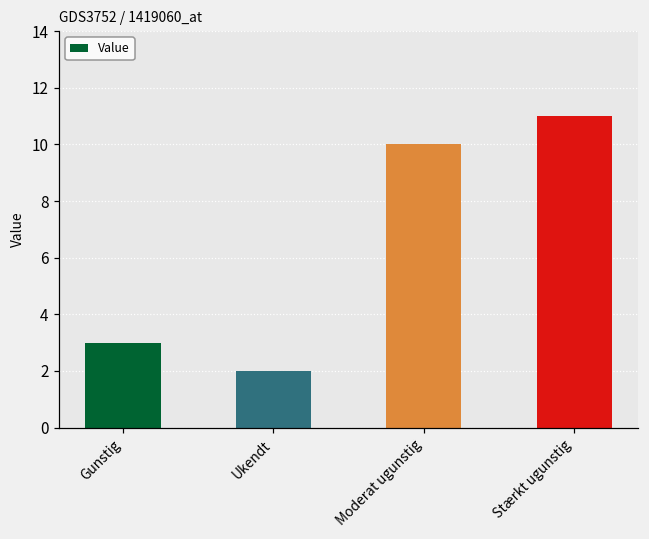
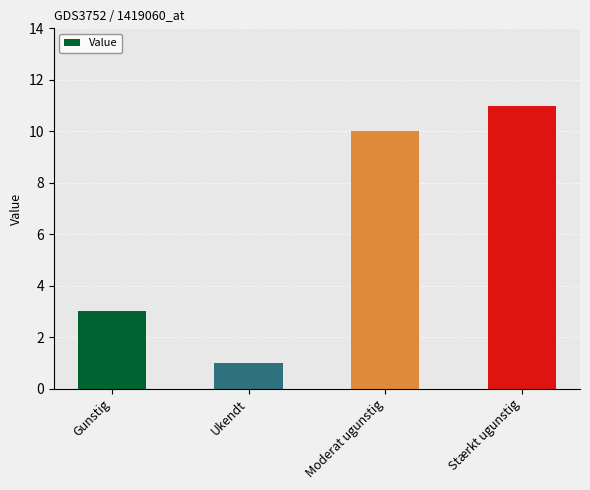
  {
    "Gunstig": 3,
-   "Ukendt": 2,
+   "Ukendt": 1,
    "Moderat ugunstig": 10,
    "Stærkt ugunstig": 11
  }
